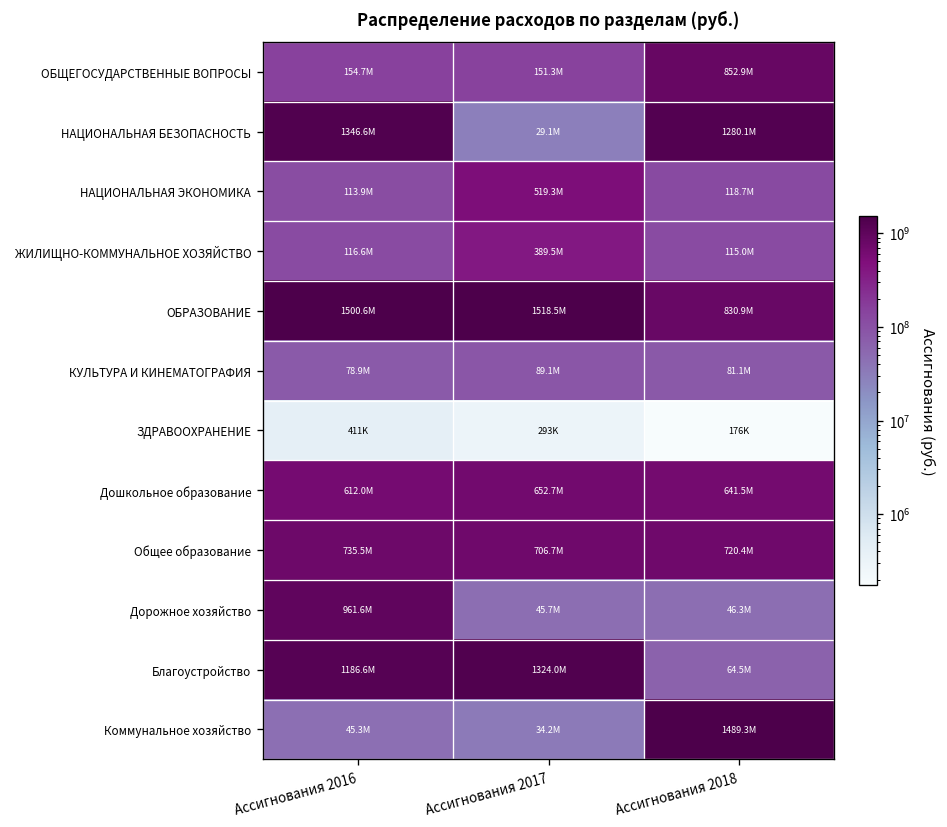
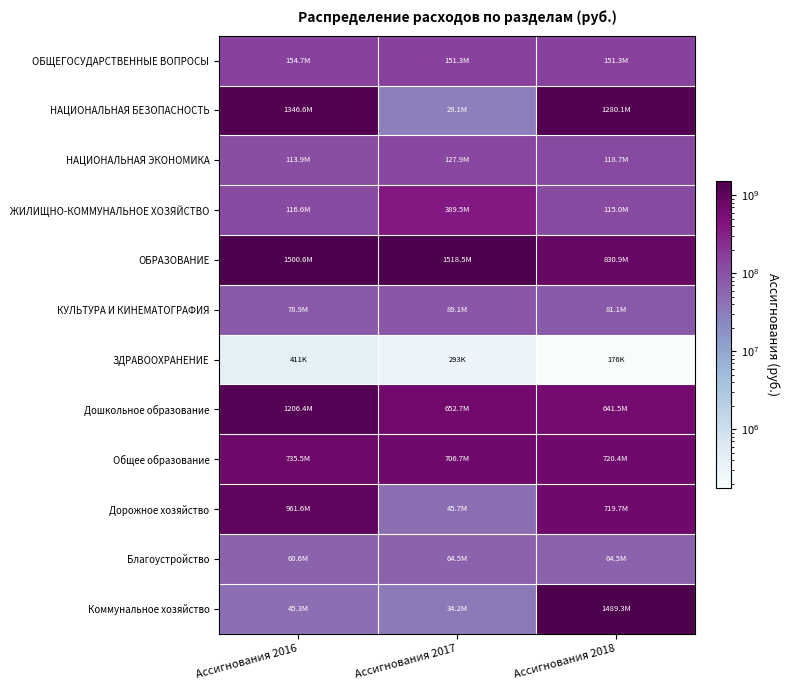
  {
    "ОБЩЕГОСУДАРСТВЕННЫЕ ВОПРОСЫ": {
      "Ассигнования 2016": "154.7M",
      "Ассигнования 2017": "151.3M",
-     "Ассигнования 2018": "852.9M"
+     "Ассигнования 2018": "151.3M"
    },
    "НАЦИОНАЛЬНАЯ БЕЗОПАСНОСТЬ": {
      "Ассигнования 2016": "1346.6M",
      "Ассигнования 2017": "29.1M",
      "Ассигнования 2018": "1280.1M"
    },
    "НАЦИОНАЛЬНАЯ ЭКОНОМИКА": {
      "Ассигнования 2016": "113.9M",
-     "Ассигнования 2017": "519.3M",
+     "Ассигнования 2017": "127.9M",
      "Ассигнования 2018": "118.7M"
    },
    "ЖИЛИЩНО-КОММУНАЛЬНОЕ ХОЗЯЙСТВО": {
      "Ассигнования 2016": "116.6M",
      "Ассигнования 2017": "389.5M",
      "Ассигнования 2018": "115.0M"
    },
    "ОБРАЗОВАНИЕ": {
      "Ассигнования 2016": "1500.6M",
      "Ассигнования 2017": "1518.5M",
      "Ассигнования 2018": "830.9M"
    },
    "КУЛЬТУРА И КИНЕМАТОГРАФИЯ": {
      "Ассигнования 2016": "78.9M",
      "Ассигнования 2017": "89.1M",
      "Ассигнования 2018": "81.1M"
    },
    "ЗДРАВООХРАНЕНИЕ": {
      "Ассигнования 2016": "411K",
      "Ассигнования 2017": "293K",
      "Ассигнования 2018": "176K"
    },
    "Дошкольное образование": {
-     "Ассигнования 2016": "612.0M",
+     "Ассигнования 2016": "1206.4M",
      "Ассигнования 2017": "652.7M",
      "Ассигнования 2018": "641.5M"
    },
    "Общее образование": {
      "Ассигнования 2016": "735.5M",
      "Ассигнования 2017": "706.7M",
      "Ассигнования 2018": "720.4M"
    },
    "Дорожное хозяйство": {
      "Ассигнования 2016": "961.6M",
      "Ассигнования 2017": "45.7M",
-     "Ассигнования 2018": "46.3M"
+     "Ассигнования 2018": "719.7M"
    },
    "Благоустройство": {
-     "Ассигнования 2016": "1186.6M",
-     "Ассигнования 2017": "1324.0M",
+     "Ассигнования 2016": "60.6M",
+     "Ассигнования 2017": "64.5M",
      "Ассигнования 2018": "64.5M"
    },
    "Коммунальное хозяйство": {
      "Ассигнования 2016": "45.3M",
      "Ассигнования 2017": "34.2M",
      "Ассигнования 2018": "1489.3M"
    }
  }
